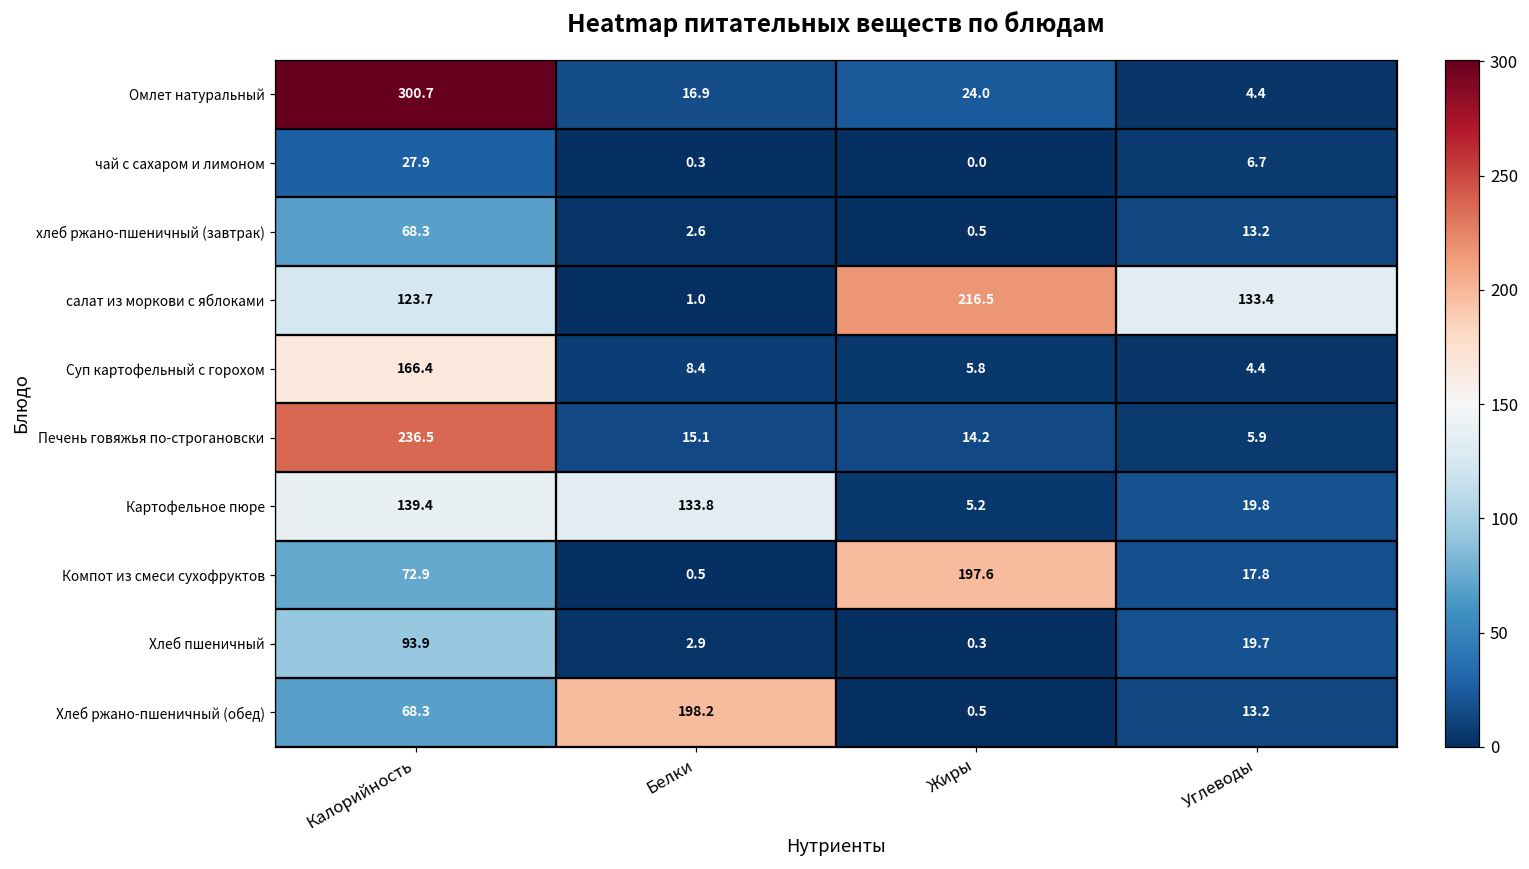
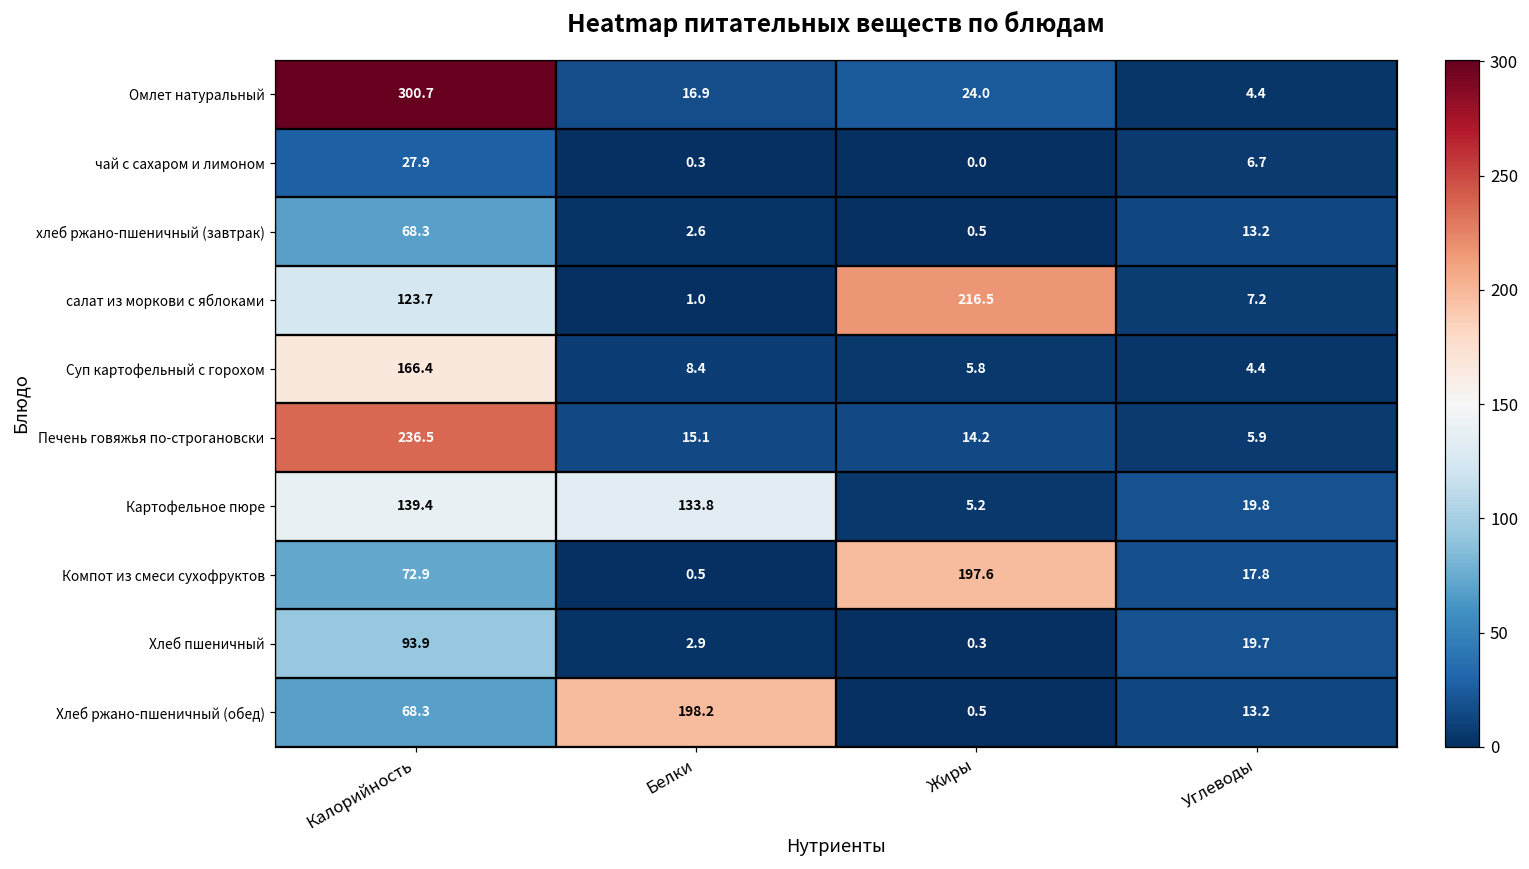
  {
    "Омлет натуральный": {
      "Калорийность": 300.7,
      "Белки": 16.9,
      "Жиры": 24.0,
      "Углеводы": 4.4
    },
    "чай с сахаром и лимоном": {
      "Калорийность": 27.9,
      "Белки": 0.3,
      "Жиры": 0.0,
      "Углеводы": 6.7
    },
    "хлеб ржано-пшеничный (завтрак)": {
      "Калорийность": 68.3,
      "Белки": 2.6,
      "Жиры": 0.5,
      "Углеводы": 13.2
    },
    "салат из моркови с яблоками": {
      "Калорийность": 123.7,
      "Белки": 1.0,
      "Жиры": 216.5,
-     "Углеводы": 133.4
+     "Углеводы": 7.2
    },
    "Суп картофельный с горохом": {
      "Калорийность": 166.4,
      "Белки": 8.4,
      "Жиры": 5.8,
      "Углеводы": 4.4
    },
    "Печень говяжья по-строгановски": {
      "Калорийность": 236.5,
      "Белки": 15.1,
      "Жиры": 14.2,
      "Углеводы": 5.9
    },
    "Картофельное пюре": {
      "Калорийность": 139.4,
      "Белки": 133.8,
      "Жиры": 5.2,
      "Углеводы": 19.8
    },
    "Компот из смеси сухофруктов": {
      "Калорийность": 72.9,
      "Белки": 0.5,
      "Жиры": 197.6,
      "Углеводы": 17.8
    },
    "Хлеб пшеничный": {
      "Калорийность": 93.9,
      "Белки": 2.9,
      "Жиры": 0.3,
      "Углеводы": 19.7
    },
    "Хлеб ржано-пшеничный (обед)": {
      "Калорийность": 68.3,
      "Белки": 198.2,
      "Жиры": 0.5,
      "Углеводы": 13.2
    }
  }
